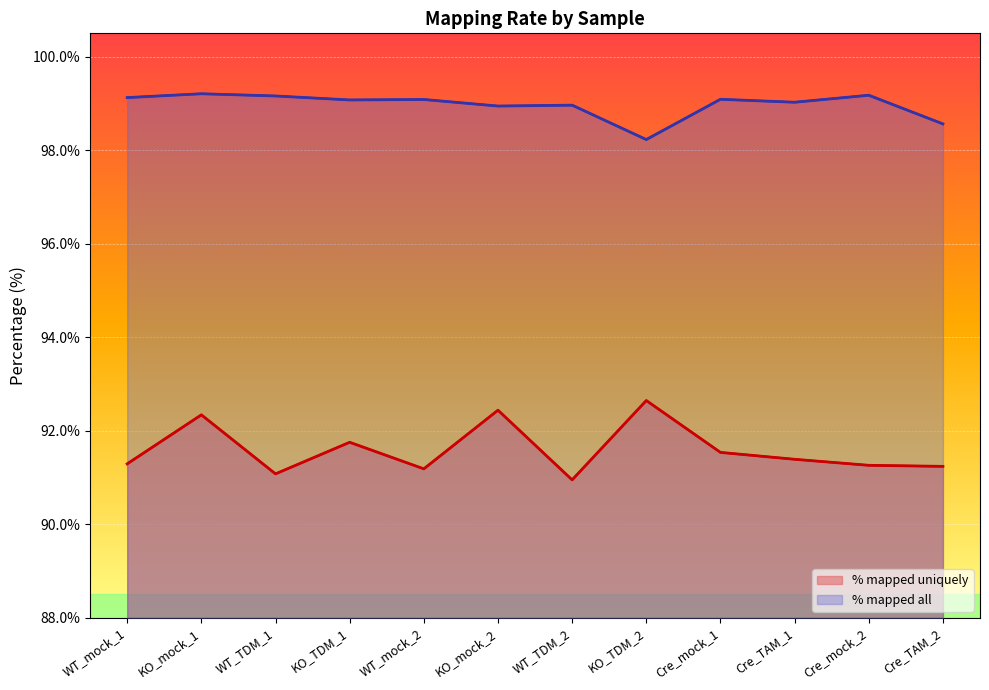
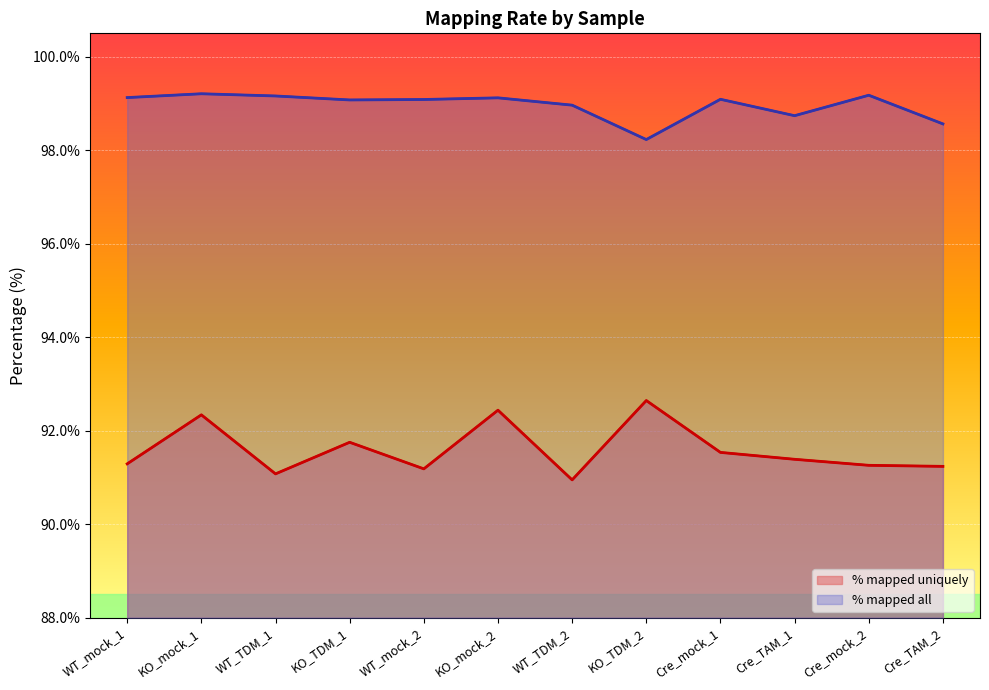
  {
    "% mapped uniquely": {
      "WT_mock_1": "91.3%",
      "KO_mock_1": "92.3%",
      "WT_TDM_1": "91.1%",
      "KO_TDM_1": "91.8%",
      "WT_mock_2": "91.2%",
      "KO_mock_2": "92.4%",
      "WT_TDM_2": "90.9%",
      "KO_TDM_2": "92.6%",
      "Cre_mock_1": "91.5%",
      "Cre_TAM_1": "91.4%",
      "Cre_mock_2": "91.3%",
      "Cre_TAM_2": "91.2%"
    },
    "% mapped all": {
      "WT_mock_1": "99.1%",
      "KO_mock_1": "99.2%",
      "WT_TDM_1": "99.2%",
      "KO_TDM_1": "99.1%",
      "WT_mock_2": "99.1%",
-     "KO_mock_2": "98.9%",
+     "KO_mock_2": "99.1%",
      "WT_TDM_2": "99.0%",
      "KO_TDM_2": "98.2%",
      "Cre_mock_1": "99.1%",
-     "Cre_TAM_1": "99.0%",
+     "Cre_TAM_1": "98.7%",
      "Cre_mock_2": "99.2%",
      "Cre_TAM_2": "98.6%"
    }
  }
